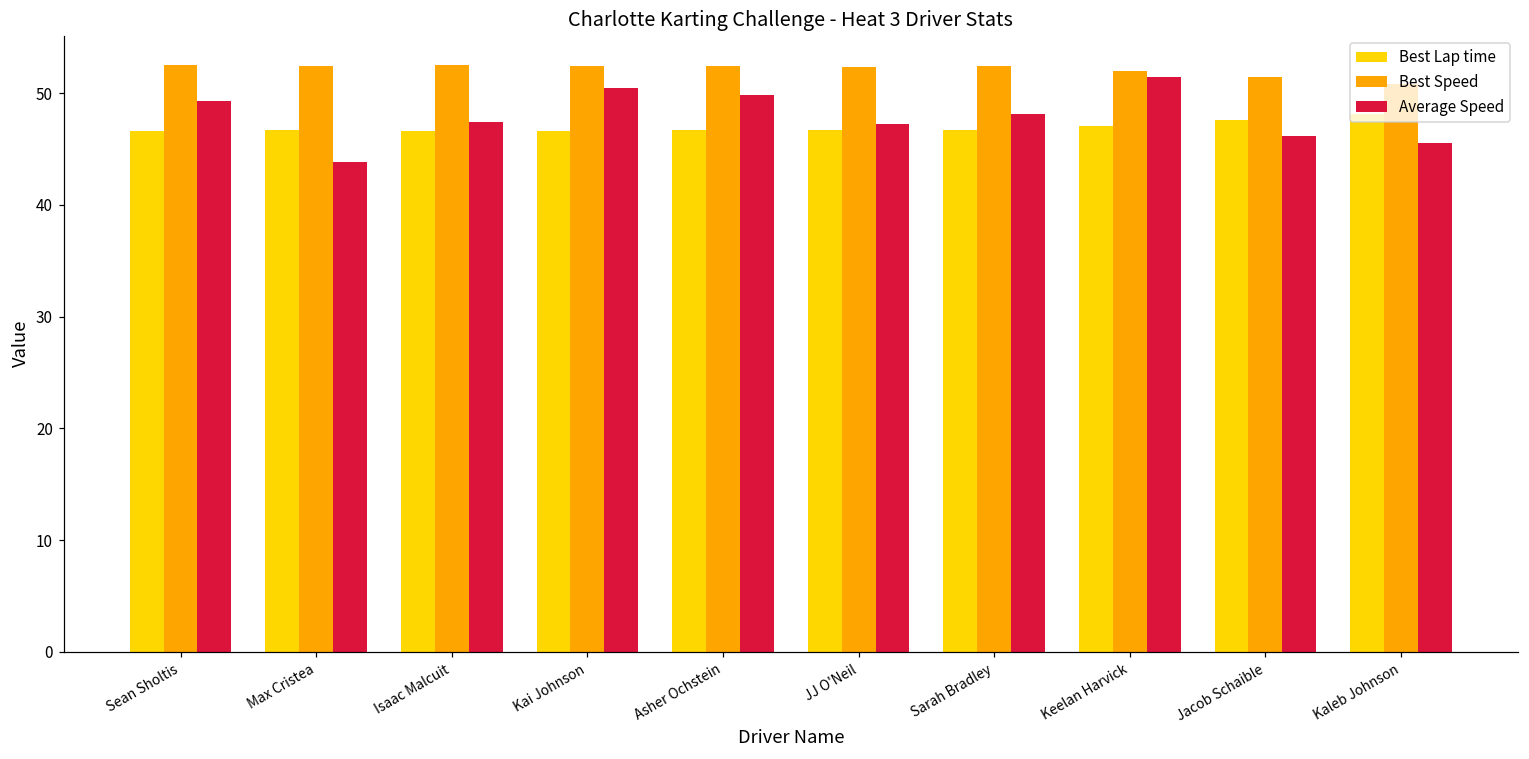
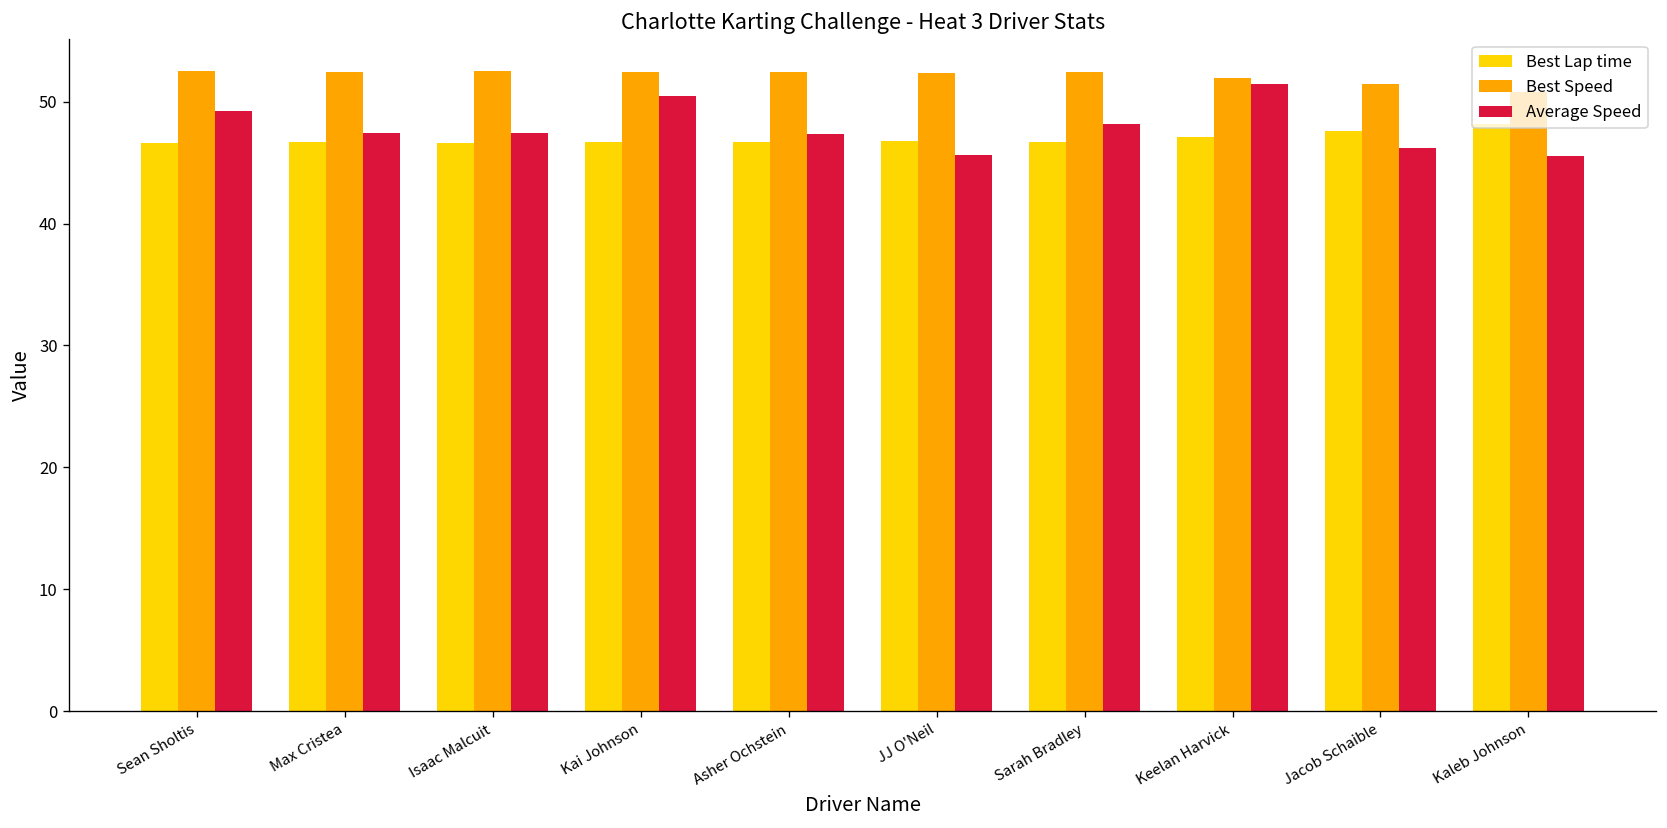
  {
    "Average Speed": {
      "Sean Sholtis": 49.3,
-     "Max Cristea": 43.8,
+     "Max Cristea": 47.4,
      "Isaac Malcuit": 47.4,
      "Kai Johnson": 50.4,
-     "Asher Ochstein": 49.9,
-     "JJ O'Neil": 47.2,
+     "Asher Ochstein": 47.4,
+     "JJ O'Neil": 45.6,
      "Sarah Bradley": 48.2,
      "Keelan Harvick": 51.5,
      "Jacob Schaible": 46.2,
      "Kaleb Johnson": 45.6
    }
  }
